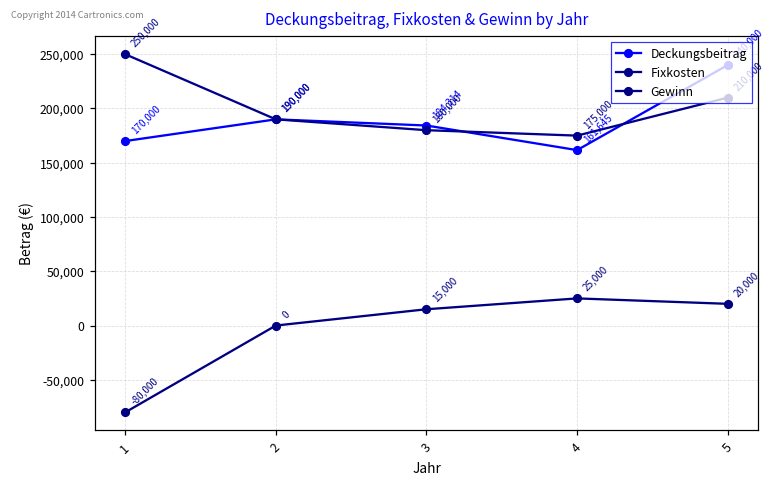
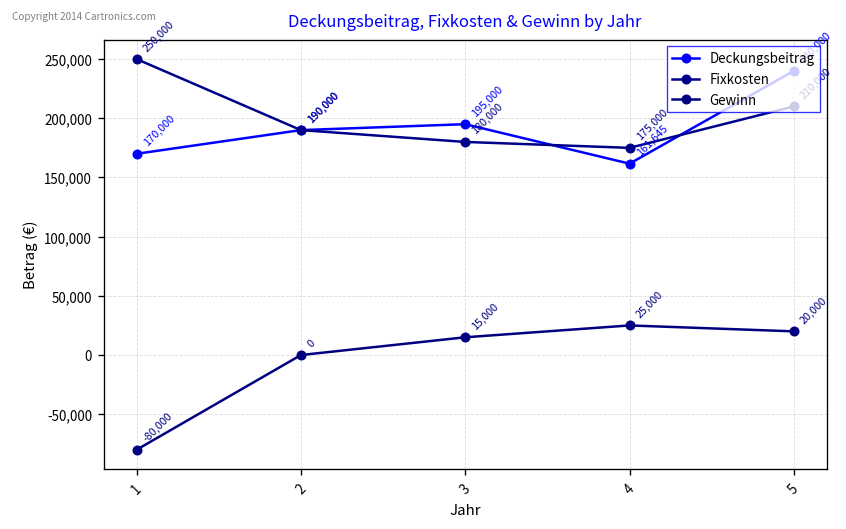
  {
    "Deckungsbeitrag": {
      "1": "170,000",
-     "3": "184,314"
+     "3": "195,000"
    }
  }
